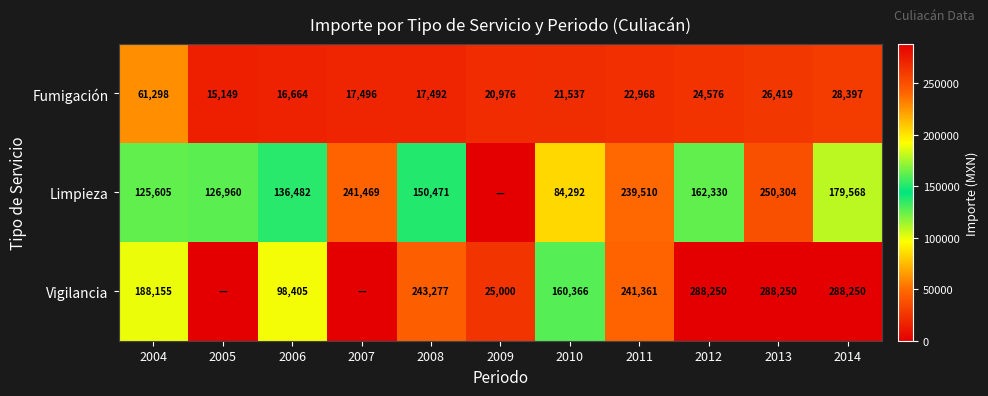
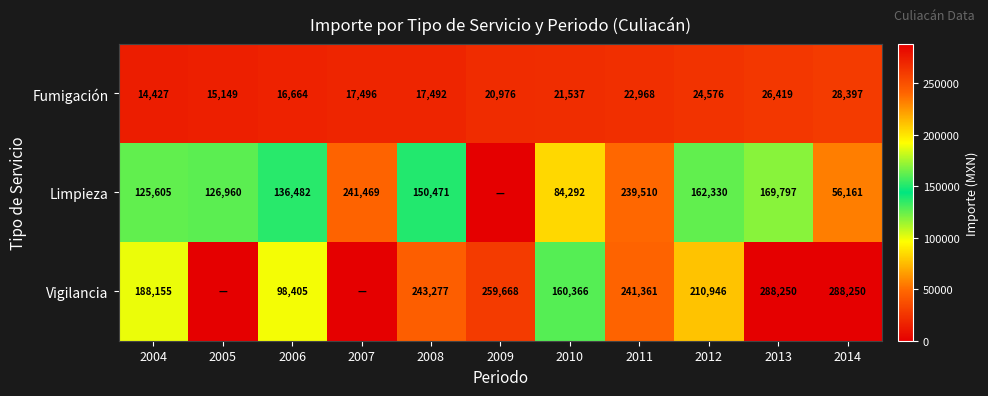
  {
    "Fumigación": {
-     "2004": "61,298",
+     "2004": "14,427",
      "2005": "15,149",
      "2006": "16,664",
      "2007": "17,496",
      "2008": "17,492",
      "2009": "20,976",
      "2010": "21,537",
      "2011": "22,968",
      "2012": "24,576",
      "2013": "26,419",
      "2014": "28,397"
    },
    "Limpieza": {
      "2004": "125,605",
      "2005": "126,960",
      "2006": "136,482",
      "2007": "241,469",
      "2008": "150,471",
      "2010": "84,292",
      "2011": "239,510",
      "2012": "162,330",
-     "2013": "250,304",
-     "2014": "179,568"
+     "2013": "169,797",
+     "2014": "56,161"
    },
    "Vigilancia": {
      "2004": "188,155",
      "2006": "98,405",
      "2008": "243,277",
-     "2009": "25,000",
+     "2009": "259,668",
      "2010": "160,366",
      "2011": "241,361",
-     "2012": "288,250",
+     "2012": "210,946",
      "2013": "288,250",
      "2014": "288,250"
    }
  }
